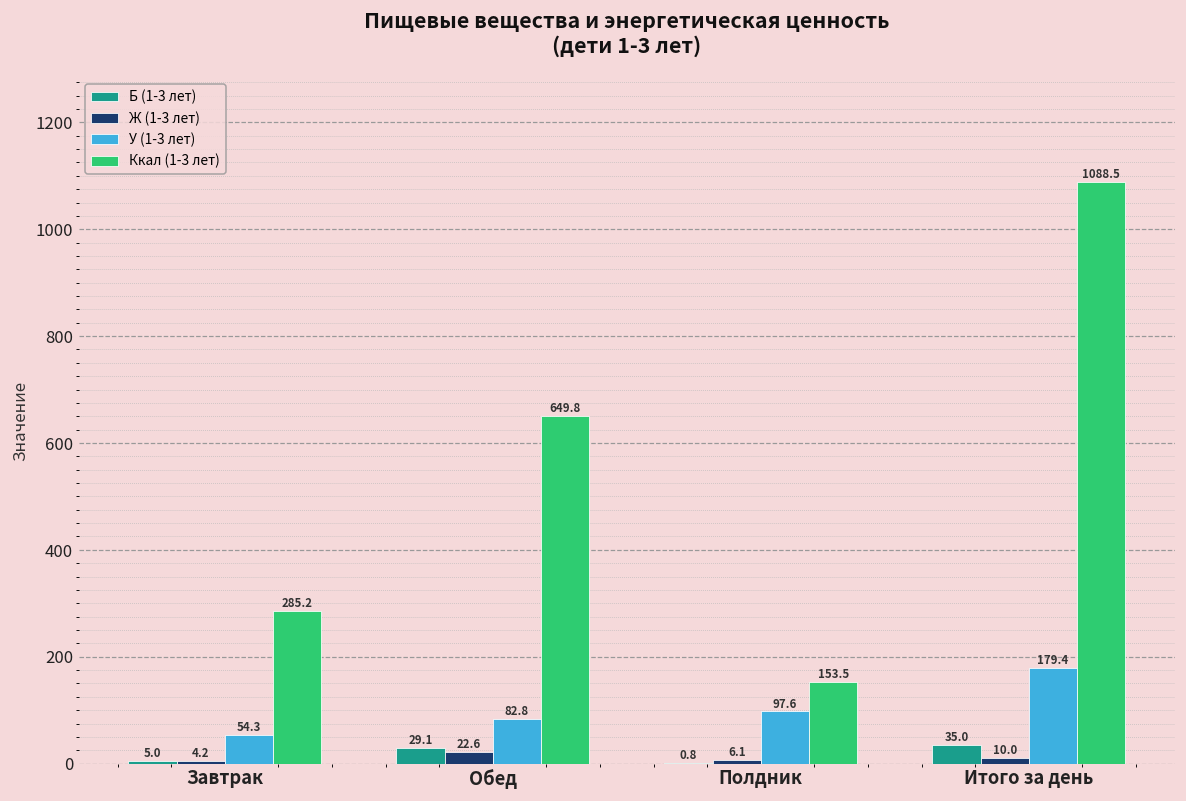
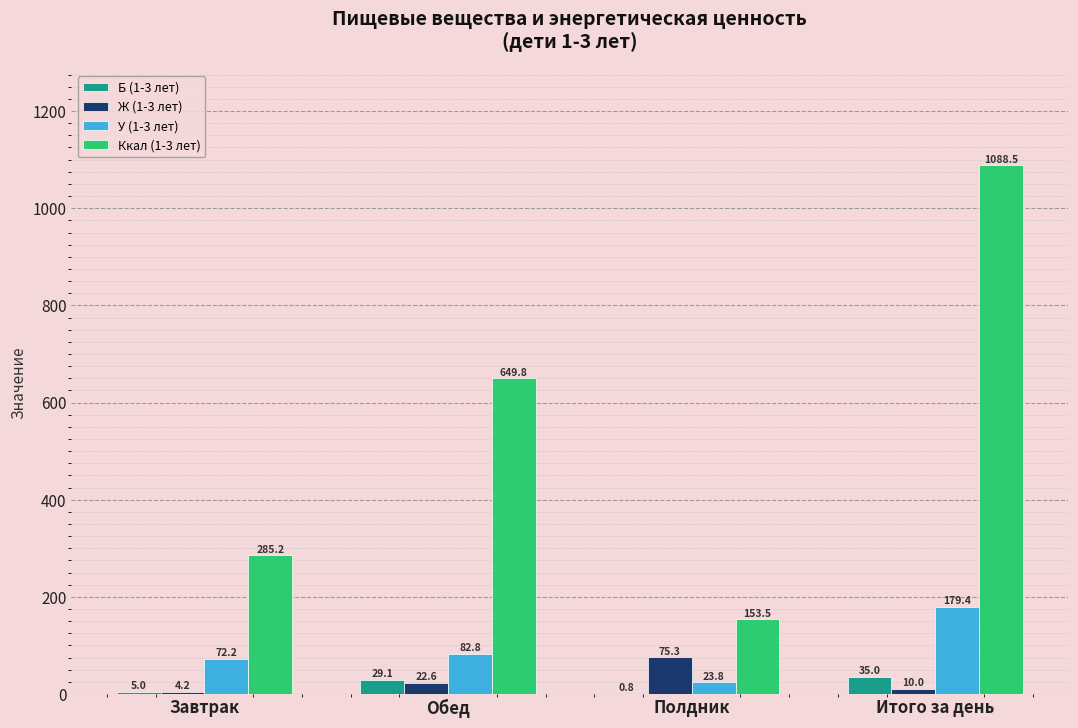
  {
    "Ж (1-3 лет)": {
      "Завтрак": 4.2,
      "Обед": 22.6,
-     "Полдник": 6.1,
+     "Полдник": 75.3,
      "Итого за день": 10.0
    },
    "У (1-3 лет)": {
-     "Завтрак": 54.3,
+     "Завтрак": 72.2,
      "Обед": 82.8,
-     "Полдник": 97.6,
+     "Полдник": 23.8,
      "Итого за день": 179.4
    }
  }
